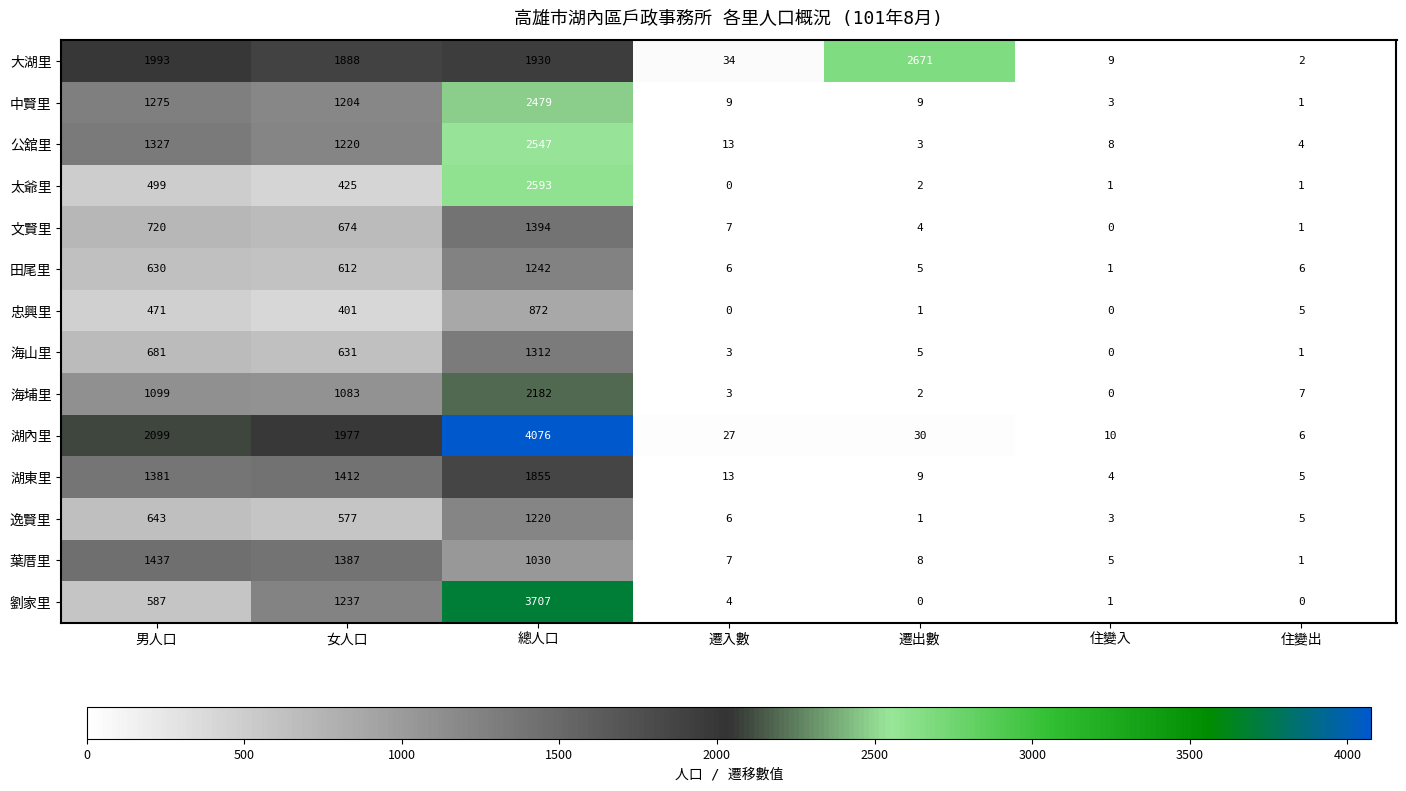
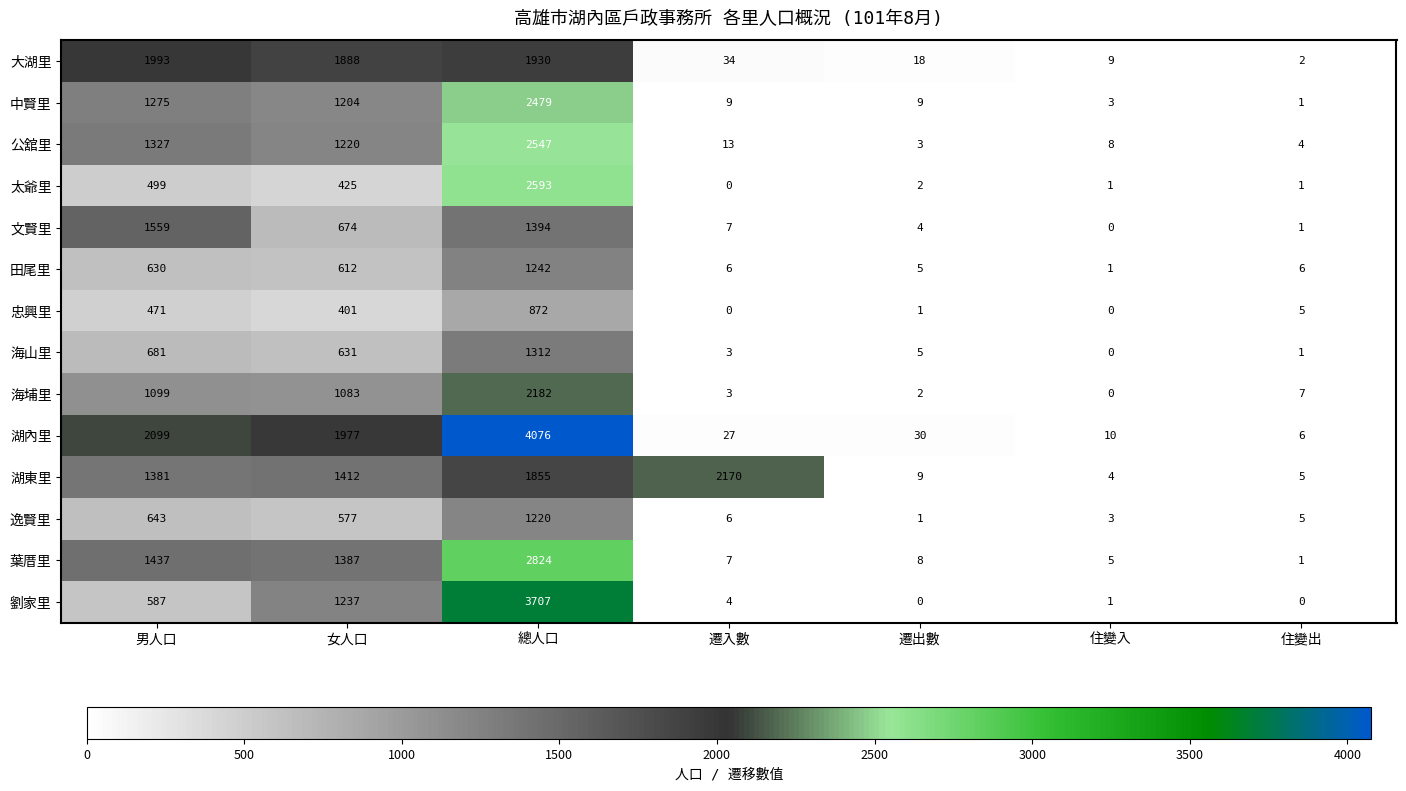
  {
    "大湖里": {
      "男人口": 1993,
      "女人口": 1888,
      "總人口": 1930,
      "遷入數": 34,
-     "遷出數": 2671,
+     "遷出數": 18,
      "住變入": 9,
      "住變出": 2
    },
    "中賢里": {
      "男人口": 1275,
      "女人口": 1204,
      "總人口": 2479,
      "遷入數": 9,
      "遷出數": 9,
      "住變入": 3,
      "住變出": 1
    },
    "公舘里": {
      "男人口": 1327,
      "女人口": 1220,
      "總人口": 2547,
      "遷入數": 13,
      "遷出數": 3,
      "住變入": 8,
      "住變出": 4
    },
    "太爺里": {
      "男人口": 499,
      "女人口": 425,
      "總人口": 2593,
      "遷入數": 0,
      "遷出數": 2,
      "住變入": 1,
      "住變出": 1
    },
    "文賢里": {
-     "男人口": 720,
+     "男人口": 1559,
      "女人口": 674,
      "總人口": 1394,
      "遷入數": 7,
      "遷出數": 4,
      "住變入": 0,
      "住變出": 1
    },
    "田尾里": {
      "男人口": 630,
      "女人口": 612,
      "總人口": 1242,
      "遷入數": 6,
      "遷出數": 5,
      "住變入": 1,
      "住變出": 6
    },
    "忠興里": {
      "男人口": 471,
      "女人口": 401,
      "總人口": 872,
      "遷入數": 0,
      "遷出數": 1,
      "住變入": 0,
      "住變出": 5
    },
    "海山里": {
      "男人口": 681,
      "女人口": 631,
      "總人口": 1312,
      "遷入數": 3,
      "遷出數": 5,
      "住變入": 0,
      "住變出": 1
    },
    "海埔里": {
      "男人口": 1099,
      "女人口": 1083,
      "總人口": 2182,
      "遷入數": 3,
      "遷出數": 2,
      "住變入": 0,
      "住變出": 7
    },
    "湖內里": {
      "男人口": 2099,
      "女人口": 1977,
      "總人口": 4076,
      "遷入數": 27,
      "遷出數": 30,
      "住變入": 10,
      "住變出": 6
    },
    "湖東里": {
      "男人口": 1381,
      "女人口": 1412,
      "總人口": 1855,
-     "遷入數": 13,
+     "遷入數": 2170,
      "遷出數": 9,
      "住變入": 4,
      "住變出": 5
    },
    "逸賢里": {
      "男人口": 643,
      "女人口": 577,
      "總人口": 1220,
      "遷入數": 6,
      "遷出數": 1,
      "住變入": 3,
      "住變出": 5
    },
    "葉厝里": {
      "男人口": 1437,
      "女人口": 1387,
-     "總人口": 1030,
+     "總人口": 2824,
      "遷入數": 7,
      "遷出數": 8,
      "住變入": 5,
      "住變出": 1
    },
    "劉家里": {
      "男人口": 587,
      "女人口": 1237,
      "總人口": 3707,
      "遷入數": 4,
      "遷出數": 0,
      "住變入": 1,
      "住變出": 0
    }
  }
